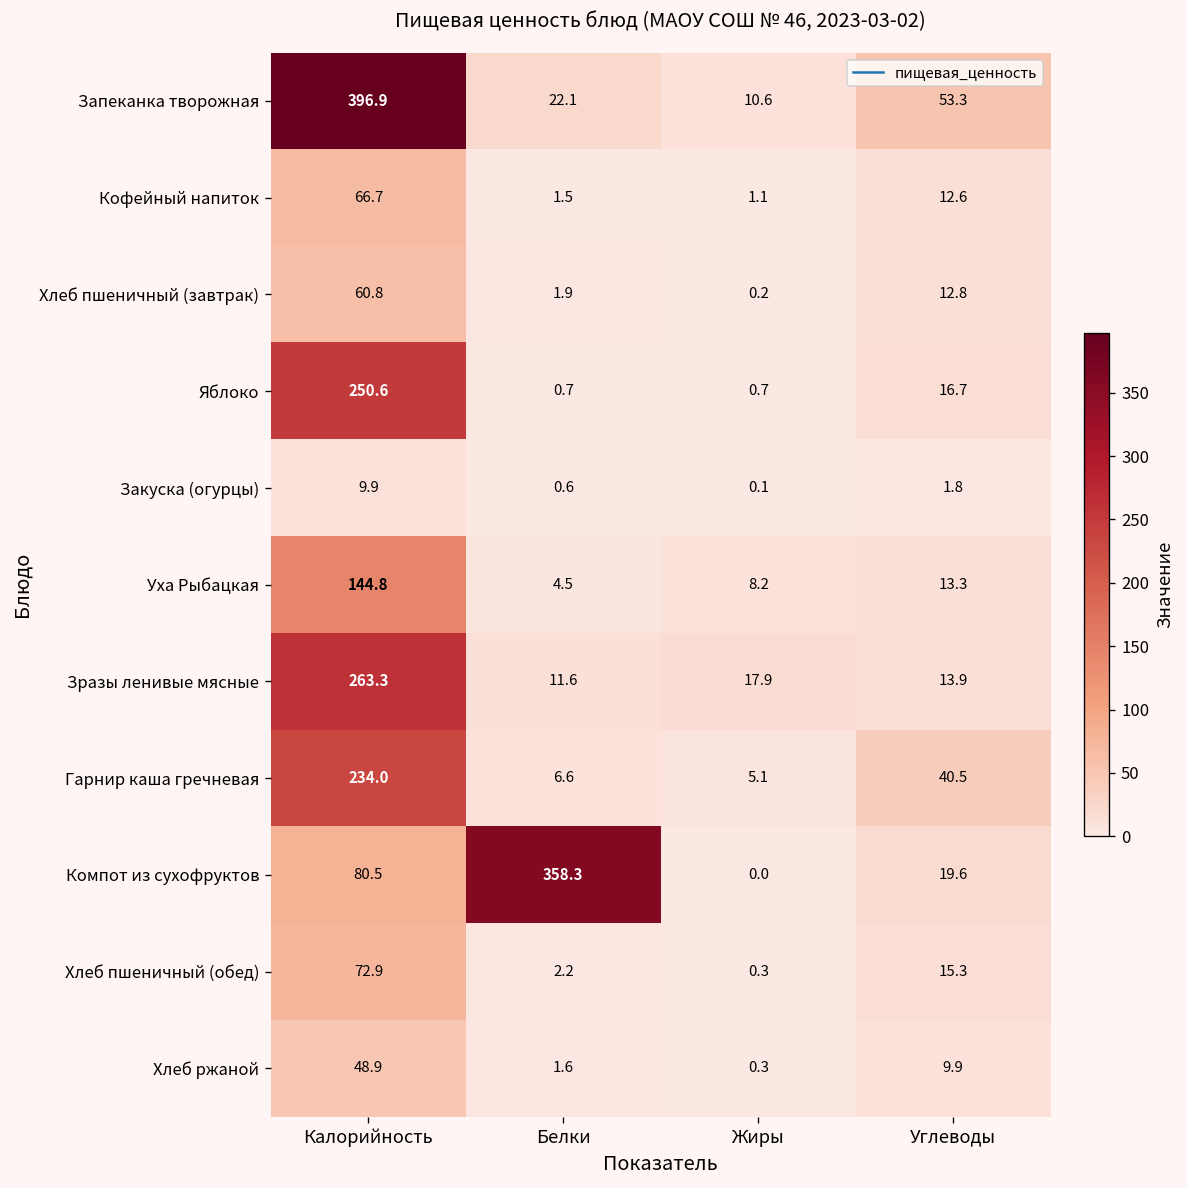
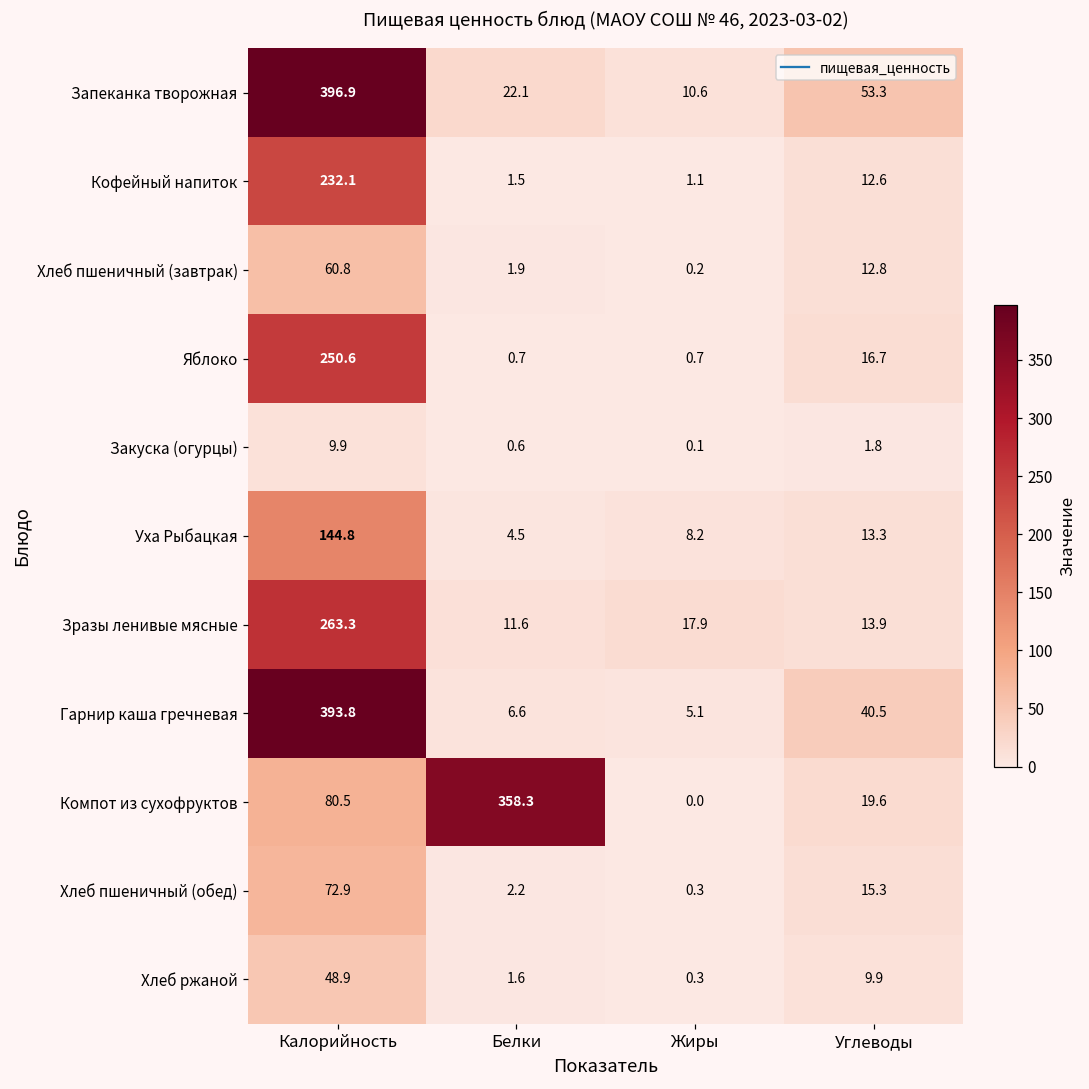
  {
    "Запеканка творожная": {
      "Калорийность": 396.9,
      "Белки": 22.1,
      "Жиры": 10.6,
      "Углеводы": 53.3
    },
    "Кофейный напиток": {
-     "Калорийность": 66.7,
+     "Калорийность": 232.1,
      "Белки": 1.5,
      "Жиры": 1.1,
      "Углеводы": 12.6
    },
    "Хлеб пшеничный (завтрак)": {
      "Калорийность": 60.8,
      "Белки": 1.9,
      "Жиры": 0.2,
      "Углеводы": 12.8
    },
    "Яблоко": {
      "Калорийность": 250.6,
      "Белки": 0.7,
      "Жиры": 0.7,
      "Углеводы": 16.7
    },
    "Закуска (огурцы)": {
      "Калорийность": 9.9,
      "Белки": 0.6,
      "Жиры": 0.1,
      "Углеводы": 1.8
    },
    "Уха Рыбацкая": {
      "Калорийность": 144.8,
      "Белки": 4.5,
      "Жиры": 8.2,
      "Углеводы": 13.3
    },
    "Зразы ленивые мясные": {
      "Калорийность": 263.3,
      "Белки": 11.6,
      "Жиры": 17.9,
      "Углеводы": 13.9
    },
    "Гарнир каша гречневая": {
-     "Калорийность": 234.0,
+     "Калорийность": 393.8,
      "Белки": 6.6,
      "Жиры": 5.1,
      "Углеводы": 40.5
    },
    "Компот из сухофруктов": {
      "Калорийность": 80.5,
      "Белки": 358.3,
      "Жиры": 0.0,
      "Углеводы": 19.6
    },
    "Хлеб пшеничный (обед)": {
      "Калорийность": 72.9,
      "Белки": 2.2,
      "Жиры": 0.3,
      "Углеводы": 15.3
    },
    "Хлеб ржаной": {
      "Калорийность": 48.9,
      "Белки": 1.6,
      "Жиры": 0.3,
      "Углеводы": 9.9
    }
  }
